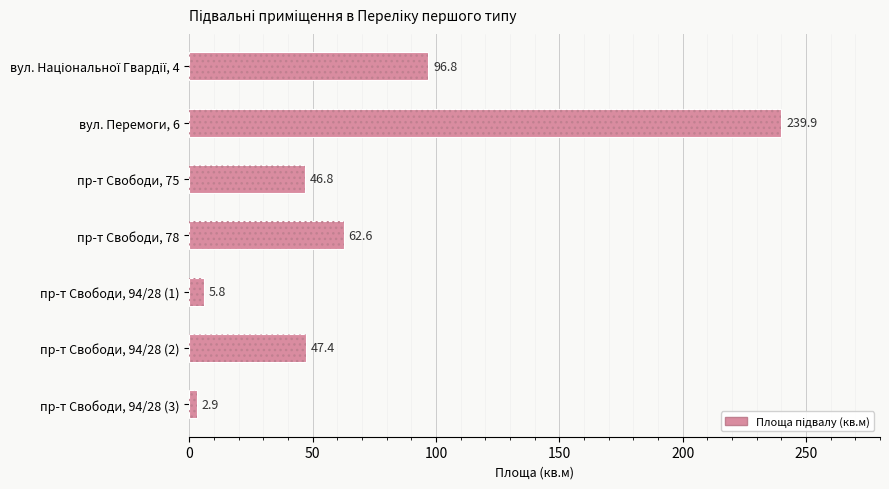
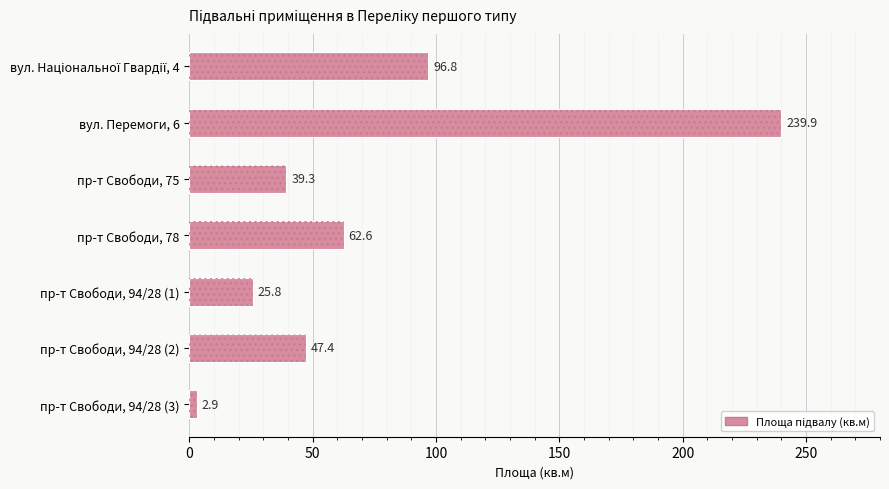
  {
    "вул. Національної Гвардії, 4": 96.8,
    "вул. Перемоги, 6": 239.9,
-   "пр-т Свободи, 75": 46.8,
+   "пр-т Свободи, 75": 39.3,
    "пр-т Свободи, 78": 62.6,
-   "пр-т Свободи, 94/28 (1)": 5.8,
+   "пр-т Свободи, 94/28 (1)": 25.8,
    "пр-т Свободи, 94/28 (2)": 47.4,
    "пр-т Свободи, 94/28 (3)": 2.9
  }
